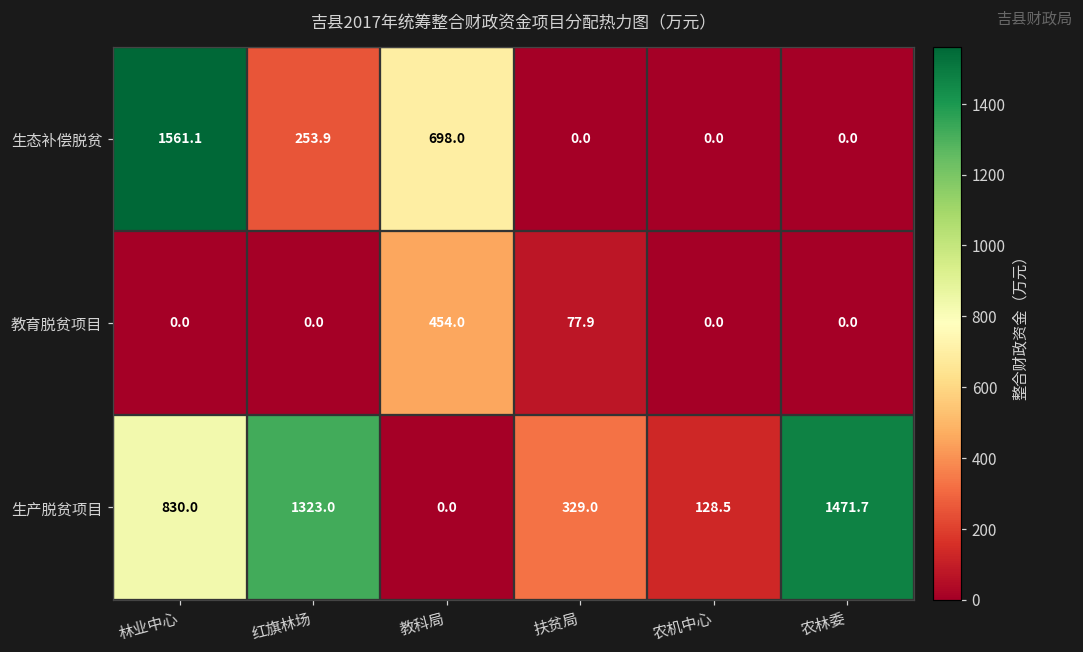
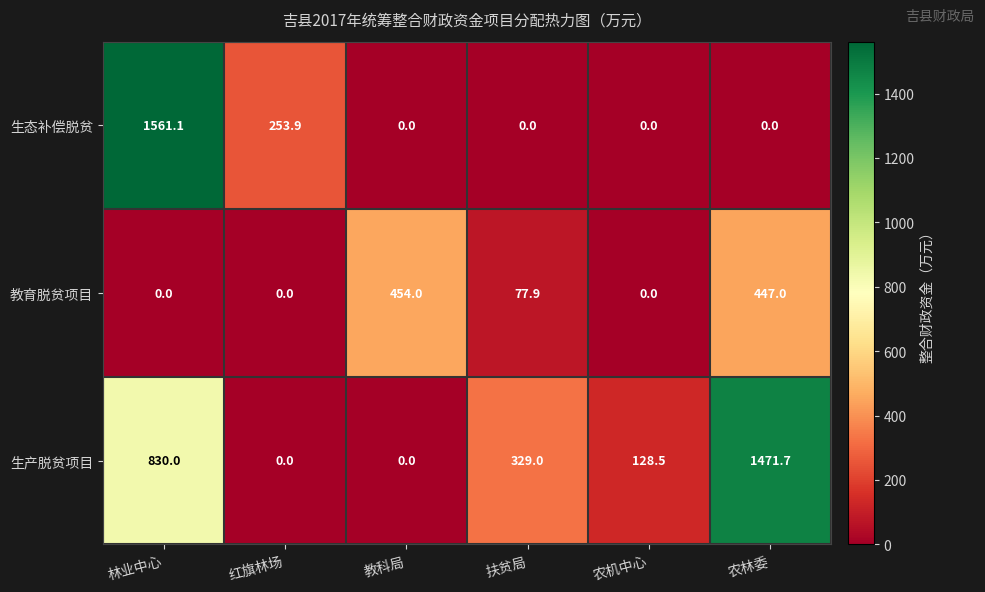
  {
    "生态补偿脱贫": {
      "林业中心": 1561.1,
      "红旗林场": 253.9,
-     "教科局": 698.0,
+     "教科局": 0.0,
      "扶贫局": 0.0,
      "农机中心": 0.0,
      "农林委": 0.0
    },
    "教育脱贫项目": {
      "林业中心": 0.0,
      "红旗林场": 0.0,
      "教科局": 454.0,
      "扶贫局": 77.9,
      "农机中心": 0.0,
-     "农林委": 0.0
+     "农林委": 447.0
    },
    "生产脱贫项目": {
      "林业中心": 830.0,
-     "红旗林场": 1323.0,
+     "红旗林场": 0.0,
      "教科局": 0.0,
      "扶贫局": 329.0,
      "农机中心": 128.5,
      "农林委": 1471.7
    }
  }
